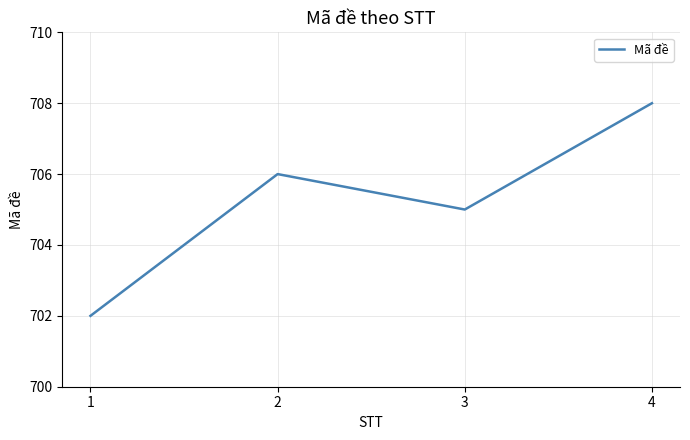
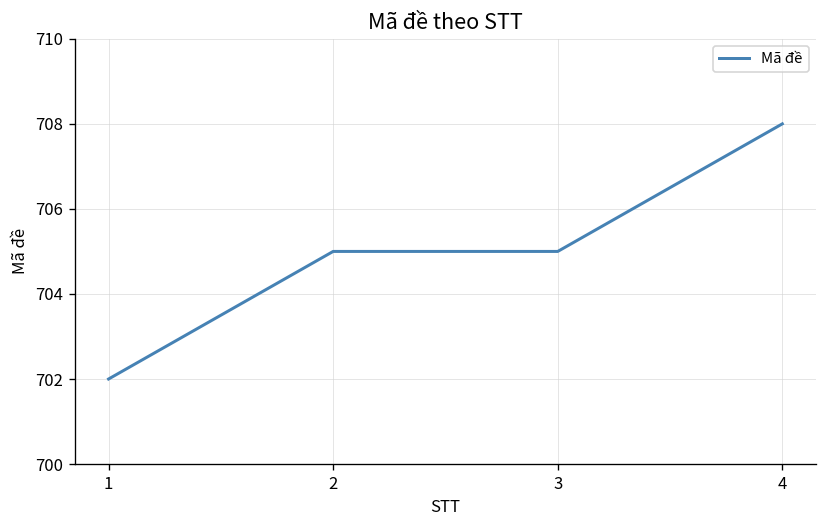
  {
    "1": 702,
-   "2": 706,
+   "2": 705,
    "3": 705,
    "4": 708
  }
